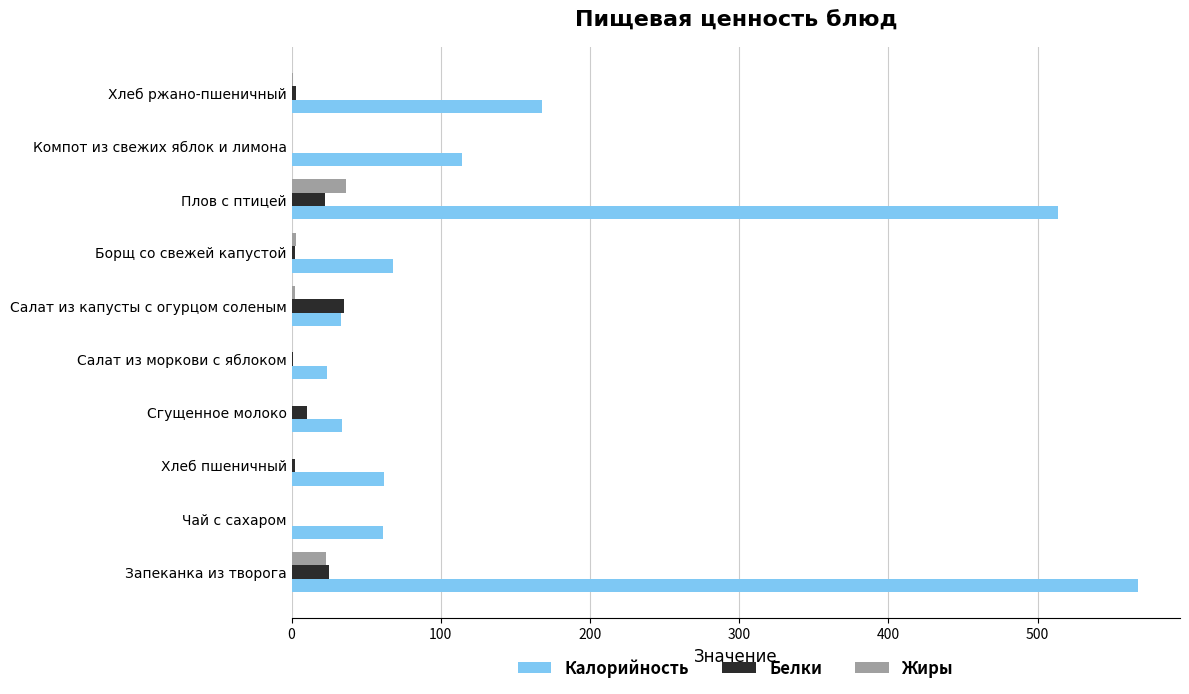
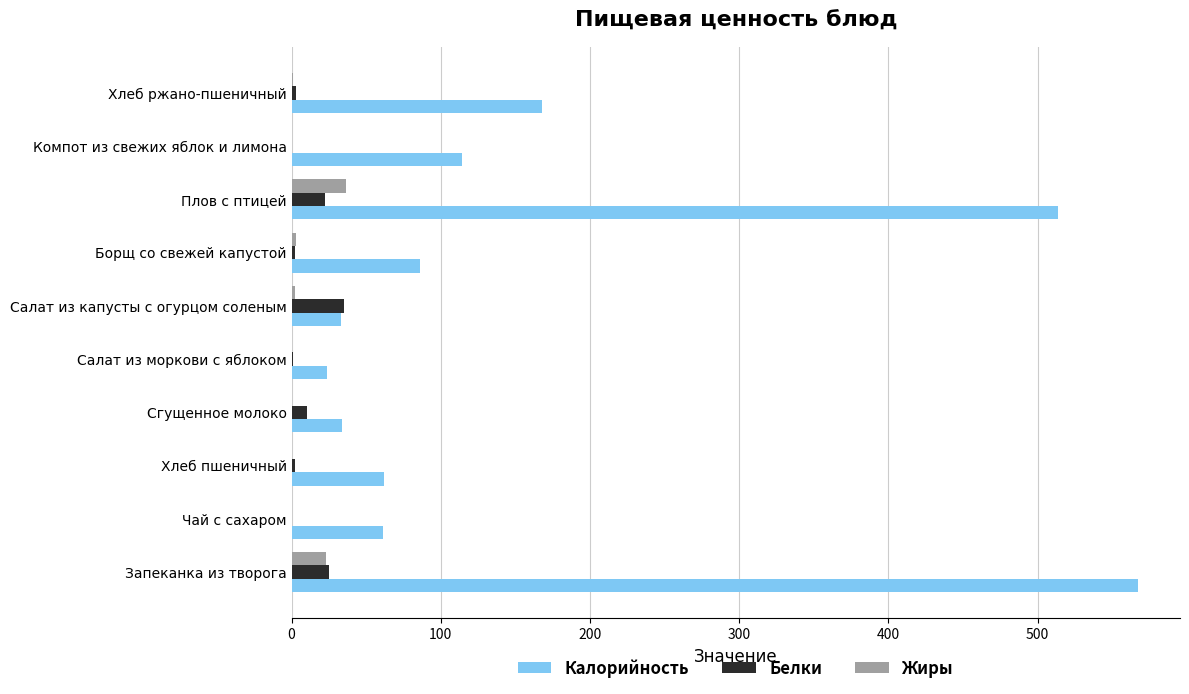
  {
    "Калорийность": {
      "Хлеб ржано-пшеничный": 168,
      "Компот из свежих яблок и лимона": 114,
      "Плов с птицей": 514,
-     "Борщ со свежей капустой": 68,
+     "Борщ со свежей капустой": 86,
      "Салат из капусты с огурцом соленым": 33,
      "Салат из моркови с яблоком": 24,
      "Сгущенное молоко": 34,
      "Хлеб пшеничный": 62,
      "Чай с сахаром": 61,
      "Запеканка из творога": 567
    },
    "Белки": {
      "Хлеб ржано-пшеничный": 3,
      "Компот из свежих яблок и лимона": 0,
      "Плов с птицей": 22,
      "Борщ со свежей капустой": 2,
      "Салат из капусты с огурцом соленым": 35,
      "Сгущенное молоко": 10,
      "Хлеб пшеничный": 2,
      "Чай с сахаром": 0,
      "Запеканка из творога": 25
    },
    "Жиры": {
      "Компот из свежих яблок и лимона": 0,
      "Плов с птицей": 37,
      "Борщ со свежей капустой": 3,
      "Салат из капусты с огурцом соленым": 2,
      "Салат из моркови с яблоком": 0,
      "Сгущенное молоко": 0,
      "Хлеб пшеничный": 0,
      "Чай с сахаром": 0,
      "Запеканка из творога": 23
    }
  }
